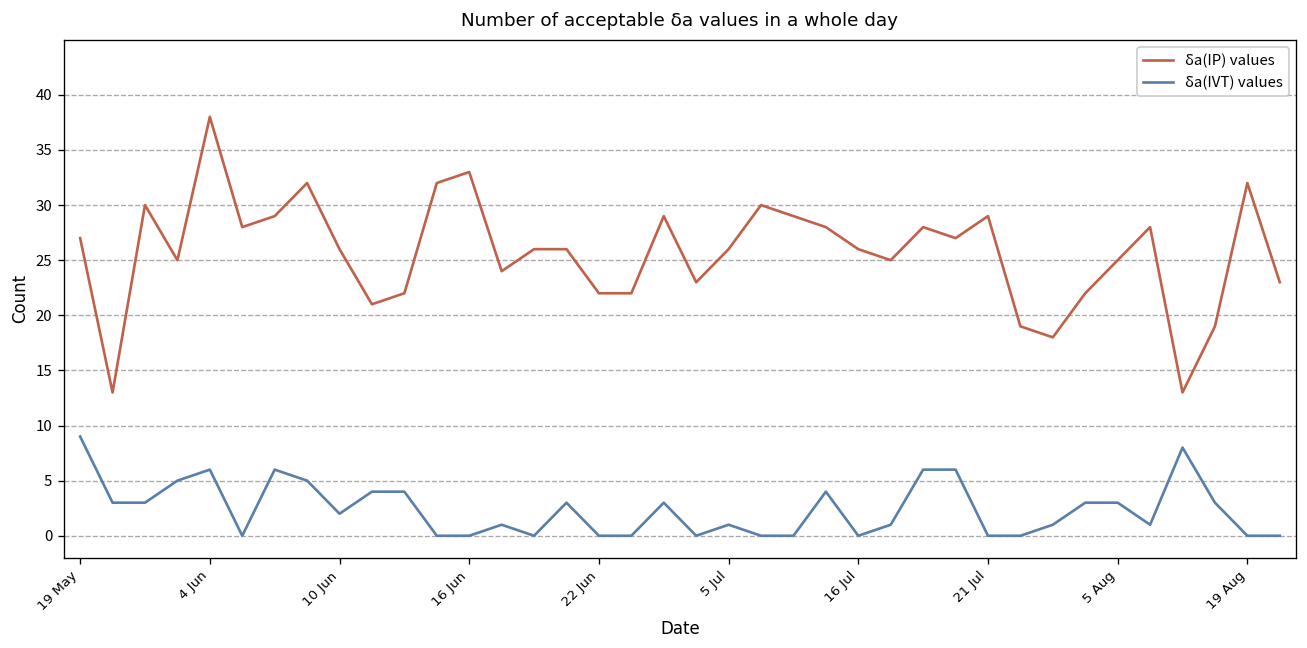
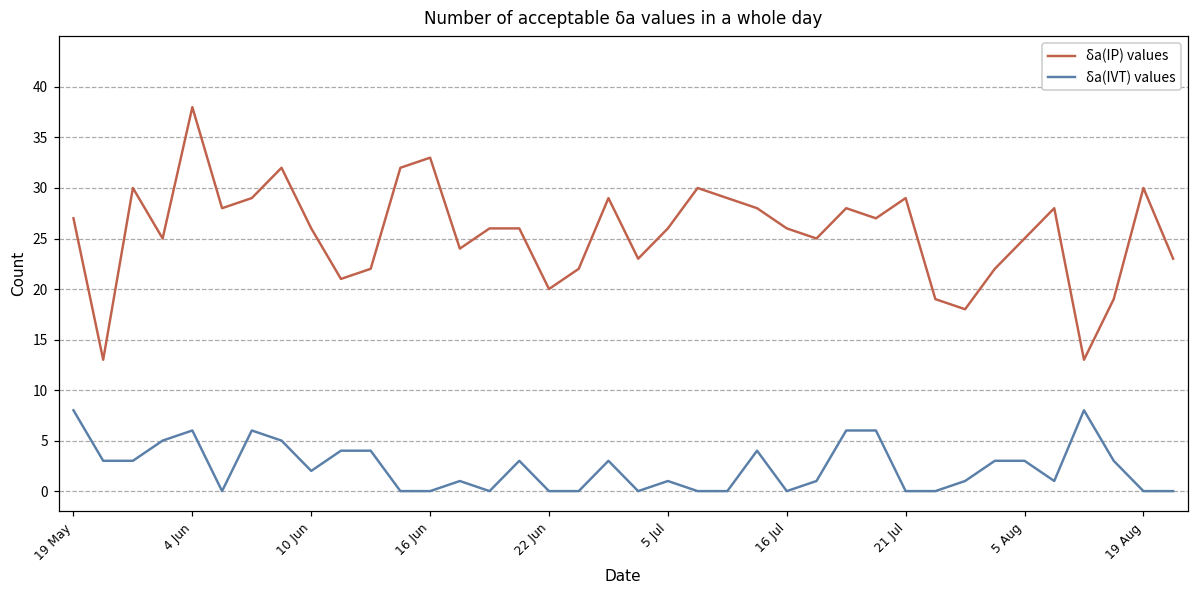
  {
    "δa(IP) values": {
      "19 May": 27,
      "4 Jun": 38,
      "10 Jun": 26,
      "16 Jun": 33,
-     "22 Jun": 22,
+     "22 Jun": 20,
      "5 Jul": 26,
      "16 Jul": 26,
      "21 Jul": 29,
      "5 Aug": 25,
-     "19 Aug": 32
+     "19 Aug": 30
    },
    "δa(IVT) values": {
-     "19 May": 9,
+     "19 May": 8,
      "4 Jun": 6,
      "10 Jun": 2,
      "16 Jun": 0,
      "22 Jun": 0,
      "5 Jul": 1,
      "16 Jul": 0,
      "21 Jul": 0,
      "5 Aug": 3,
      "19 Aug": 0
    }
  }
